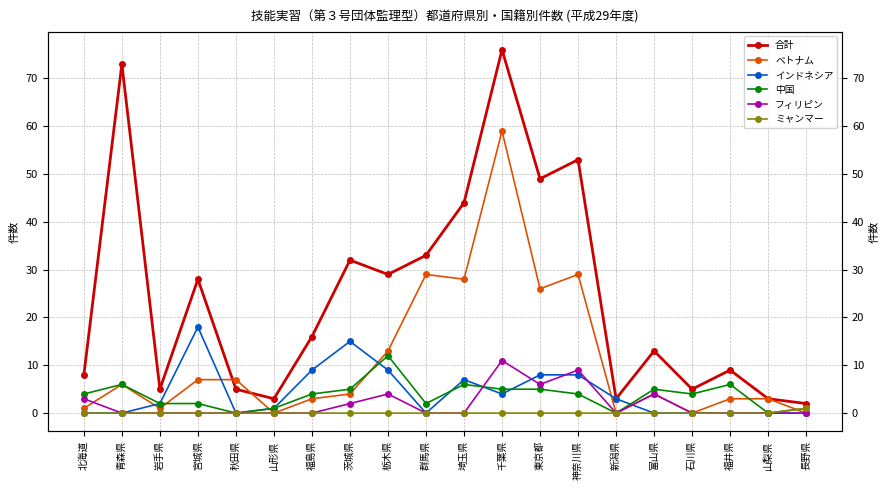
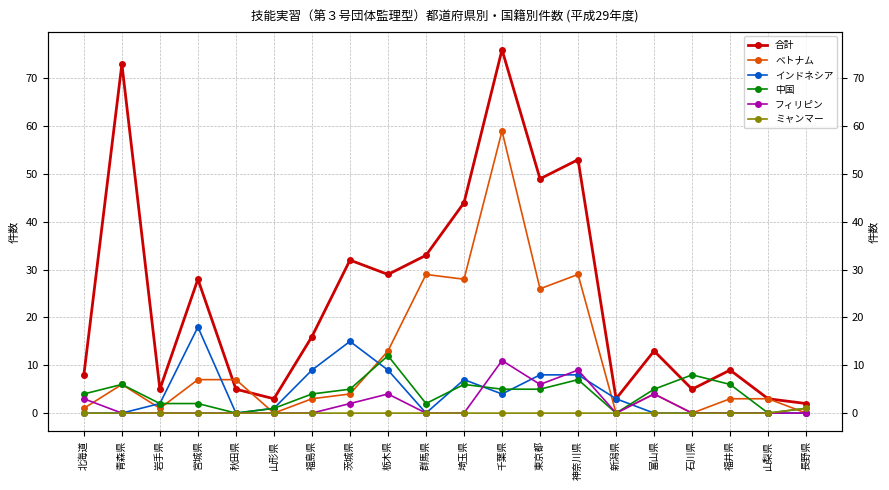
  {
    "合計": {
      "北海道": 8,
      "青森県": 73,
      "岩手県": 5,
      "宮城県": 28,
      "秋田県": 5,
      "山形県": 3,
      "福島県": 16,
      "茨城県": 32,
      "栃木県": 29,
      "群馬県": 33,
      "埼玉県": 44,
      "千葉県": 76,
      "東京都": 49,
      "神奈川県": 53,
      "富山県": 13,
      "石川県": 5,
      "福井県": 9,
      "長野県": 2
    },
    "ベトナム": {
      "北海道": 1,
      "岩手県": 1,
      "宮城県": 7,
      "秋田県": 7,
      "福島県": 3,
      "茨城県": 4,
      "栃木県": 13,
      "群馬県": 29,
      "埼玉県": 28,
      "千葉県": 59,
      "東京都": 26,
      "神奈川県": 29,
      "福井県": 3
    },
    "インドネシア": {
      "宮城県": 18,
      "福島県": 9,
      "茨城県": 15,
      "栃木県": 9,
      "埼玉県": 7,
      "千葉県": 4,
      "東京都": 8,
      "神奈川県": 8
    },
    "中国": {
      "北海道": 4,
      "宮城県": 2,
      "福島県": 4,
      "茨城県": 5,
      "栃木県": 12,
      "群馬県": 2,
      "埼玉県": 6,
      "千葉県": 5,
      "東京都": 5,
-     "神奈川県": 4,
+     "神奈川県": 7,
      "富山県": 5,
-     "石川県": 4,
+     "石川県": 8,
      "福井県": 6
    },
    "フィリピン": {
      "北海道": 3,
      "茨城県": 2,
      "栃木県": 4,
      "千葉県": 11,
      "東京都": 6,
      "神奈川県": 9
    },
    "ミャンマー": {
      "茨城県": 0,
      "栃木県": 0,
      "千葉県": 0,
      "東京都": 0,
      "神奈川県": 0
    }
  }
